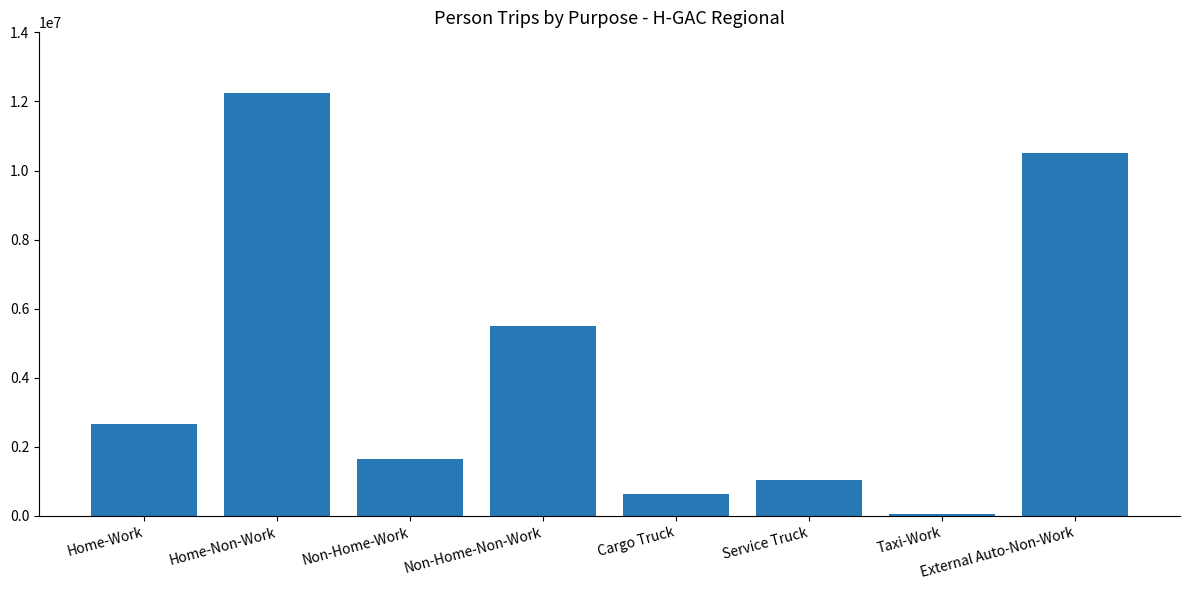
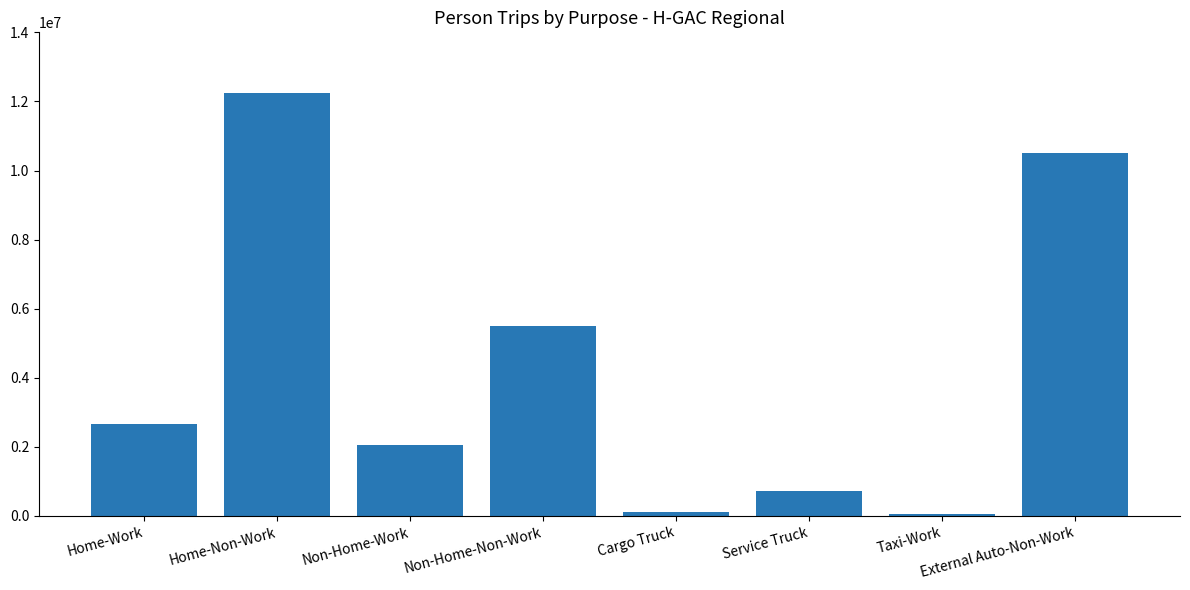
  {
    "Home-Work": 2700000,
    "Home-Non-Work": 12200000,
-   "Non-Home-Work": 1700000,
+   "Non-Home-Work": 2100000,
    "Non-Home-Non-Work": 5500000,
-   "Cargo Truck": 600000,
-   "Service Truck": 1000000,
+   "Cargo Truck": 100000,
+   "Service Truck": 700000,
    "External Auto-Non-Work": 10500000
  }
